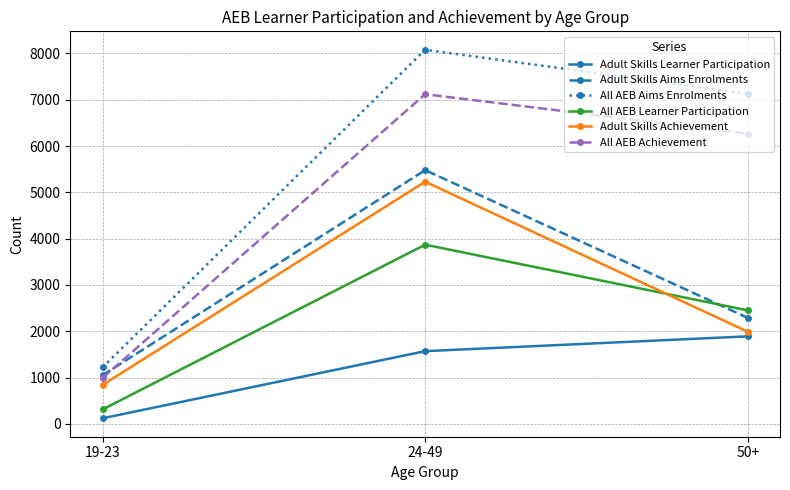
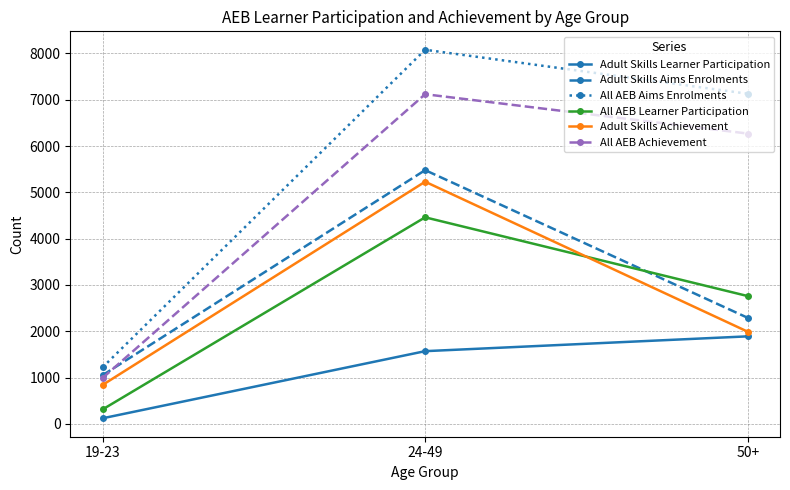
  {
    "All AEB Learner Participation": {
      "19-23": 300,
-     "24-49": 3900,
-     "50+": 2500
+     "24-49": 4500,
+     "50+": 2800
    },
    "Adult Skills Achievement": {
      "19-23": 800,
      "24-49": 5200,
      "50+": 2000
    },
    "All AEB Achievement": {
      "19-23": 1000,
      "24-49": 7100
    }
  }
